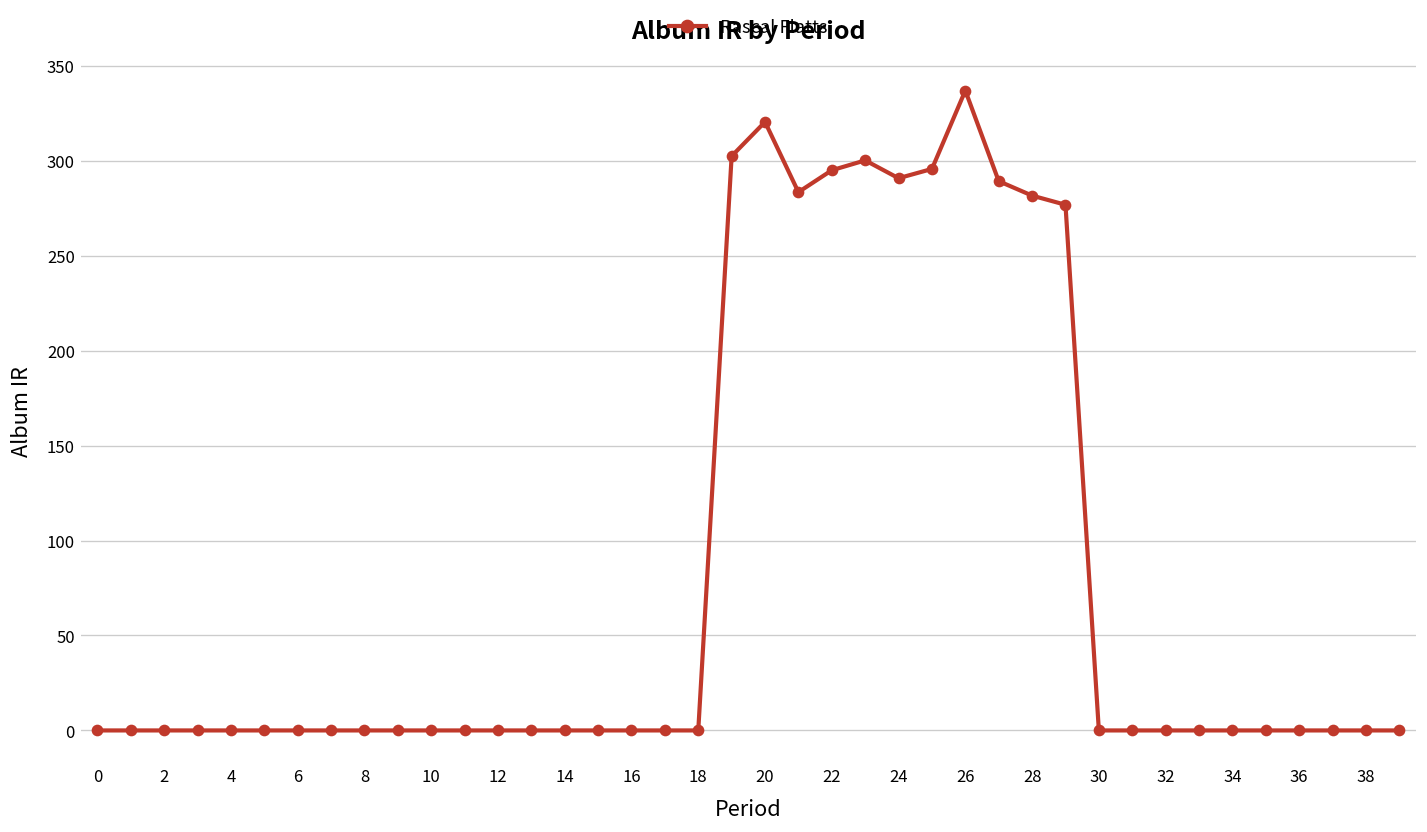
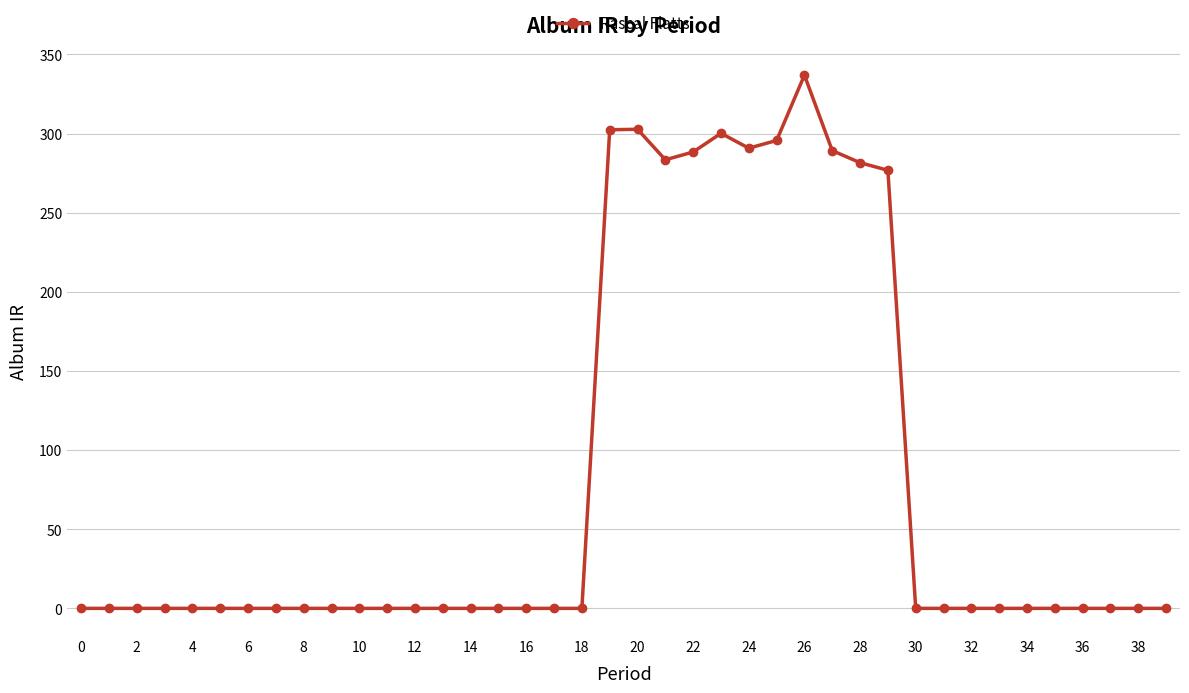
  {
    "0": 0,
    "2": 0,
    "4": 0,
    "6": 0,
    "8": 0,
    "10": 0,
    "12": 0,
    "14": 0,
    "16": 0,
    "18": 0,
-   "20": 320,
-   "22": 295,
+   "20": 303,
+   "22": 288,
    "24": 291,
    "26": 337,
    "28": 282,
    "30": 0,
    "32": 0,
    "34": 0,
    "36": 0,
    "38": 0
  }
